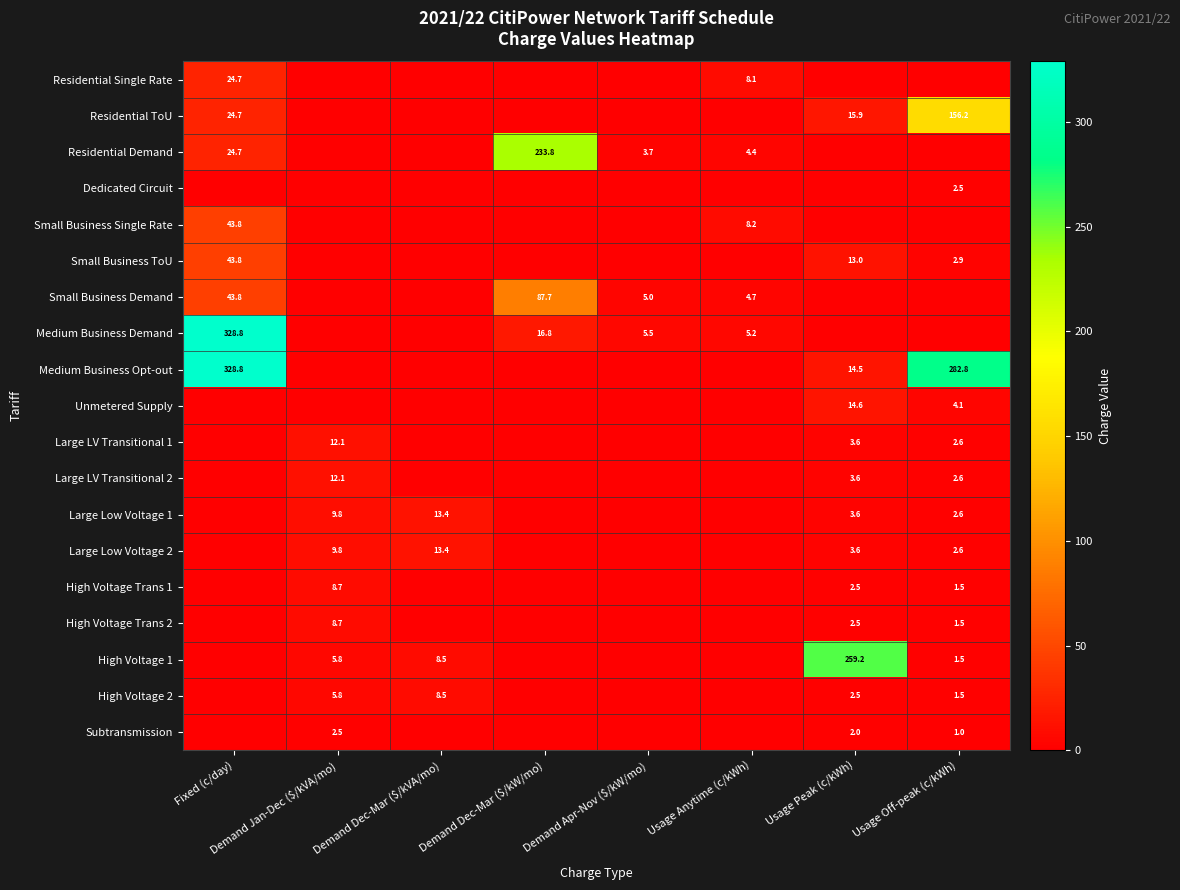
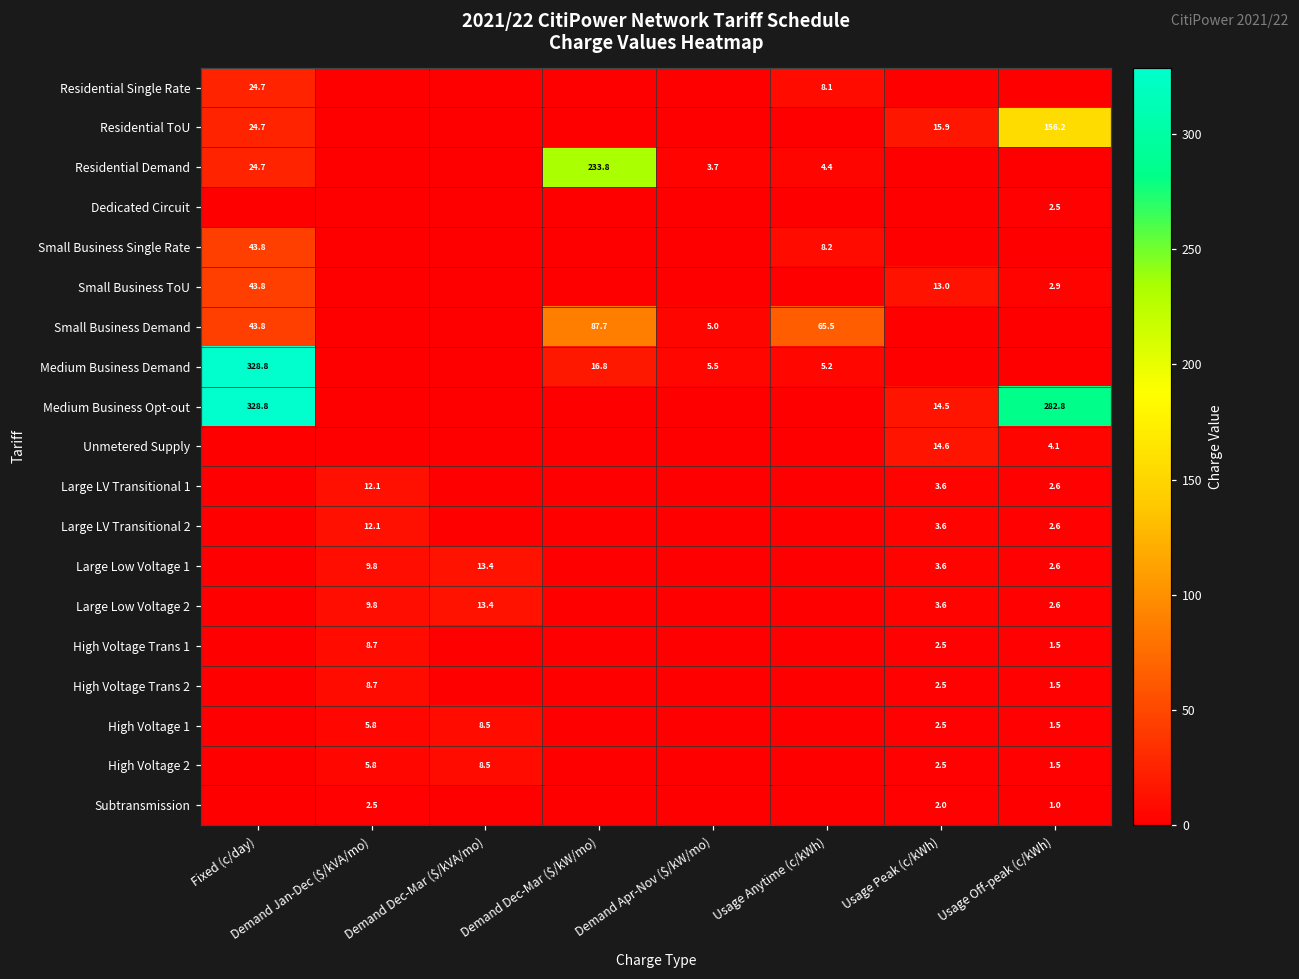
  {
    "Residential Single Rate": {
      "Fixed (c/day)": 24.7,
      "Usage Anytime (c/kWh)": 8.1
    },
    "Residential ToU": {
      "Fixed (c/day)": 24.7,
      "Usage Peak (c/kWh)": 15.9,
      "Usage Off-peak (c/kWh)": 156.2
    },
    "Residential Demand": {
      "Fixed (c/day)": 24.7,
      "Demand Dec-Mar ($/kW/mo)": 233.8,
      "Demand Apr-Nov ($/kW/mo)": 3.7,
      "Usage Anytime (c/kWh)": 4.4
    },
    "Dedicated Circuit": {
      "Usage Off-peak (c/kWh)": 2.5
    },
    "Small Business Single Rate": {
      "Fixed (c/day)": 43.8,
      "Usage Anytime (c/kWh)": 8.2
    },
    "Small Business ToU": {
      "Fixed (c/day)": 43.8,
      "Usage Peak (c/kWh)": 13.0,
      "Usage Off-peak (c/kWh)": 2.9
    },
    "Small Business Demand": {
      "Fixed (c/day)": 43.8,
      "Demand Dec-Mar ($/kW/mo)": 87.7,
      "Demand Apr-Nov ($/kW/mo)": 5.0,
-     "Usage Anytime (c/kWh)": 4.7
+     "Usage Anytime (c/kWh)": 65.5
    },
    "Medium Business Demand": {
      "Fixed (c/day)": 328.8,
      "Demand Dec-Mar ($/kW/mo)": 16.8,
      "Demand Apr-Nov ($/kW/mo)": 5.5,
      "Usage Anytime (c/kWh)": 5.2
    },
    "Medium Business Opt-out": {
      "Fixed (c/day)": 328.8,
      "Usage Peak (c/kWh)": 14.5,
      "Usage Off-peak (c/kWh)": 282.8
    },
    "Unmetered Supply": {
      "Usage Peak (c/kWh)": 14.6,
      "Usage Off-peak (c/kWh)": 4.1
    },
    "Large LV Transitional 1": {
      "Demand Jan-Dec ($/kVA/mo)": 12.1,
      "Usage Peak (c/kWh)": 3.6,
      "Usage Off-peak (c/kWh)": 2.6
    },
    "Large LV Transitional 2": {
      "Demand Jan-Dec ($/kVA/mo)": 12.1,
      "Usage Peak (c/kWh)": 3.6,
      "Usage Off-peak (c/kWh)": 2.6
    },
    "Large Low Voltage 1": {
      "Demand Jan-Dec ($/kVA/mo)": 9.8,
      "Demand Dec-Mar ($/kVA/mo)": 13.4,
      "Usage Peak (c/kWh)": 3.6,
      "Usage Off-peak (c/kWh)": 2.6
    },
    "Large Low Voltage 2": {
      "Demand Jan-Dec ($/kVA/mo)": 9.8,
      "Demand Dec-Mar ($/kVA/mo)": 13.4,
      "Usage Peak (c/kWh)": 3.6,
      "Usage Off-peak (c/kWh)": 2.6
    },
    "High Voltage Trans 1": {
      "Demand Jan-Dec ($/kVA/mo)": 8.7,
      "Usage Peak (c/kWh)": 2.5,
      "Usage Off-peak (c/kWh)": 1.5
    },
    "High Voltage Trans 2": {
      "Demand Jan-Dec ($/kVA/mo)": 8.7,
      "Usage Peak (c/kWh)": 2.5,
      "Usage Off-peak (c/kWh)": 1.5
    },
    "High Voltage 1": {
      "Demand Jan-Dec ($/kVA/mo)": 5.8,
      "Demand Dec-Mar ($/kVA/mo)": 8.5,
-     "Usage Peak (c/kWh)": 259.2,
+     "Usage Peak (c/kWh)": 2.5,
      "Usage Off-peak (c/kWh)": 1.5
    },
    "High Voltage 2": {
      "Demand Jan-Dec ($/kVA/mo)": 5.8,
      "Demand Dec-Mar ($/kVA/mo)": 8.5,
      "Usage Peak (c/kWh)": 2.5,
      "Usage Off-peak (c/kWh)": 1.5
    },
    "Subtransmission": {
      "Demand Jan-Dec ($/kVA/mo)": 2.5,
      "Usage Peak (c/kWh)": 2.0,
      "Usage Off-peak (c/kWh)": 1.0
    }
  }
